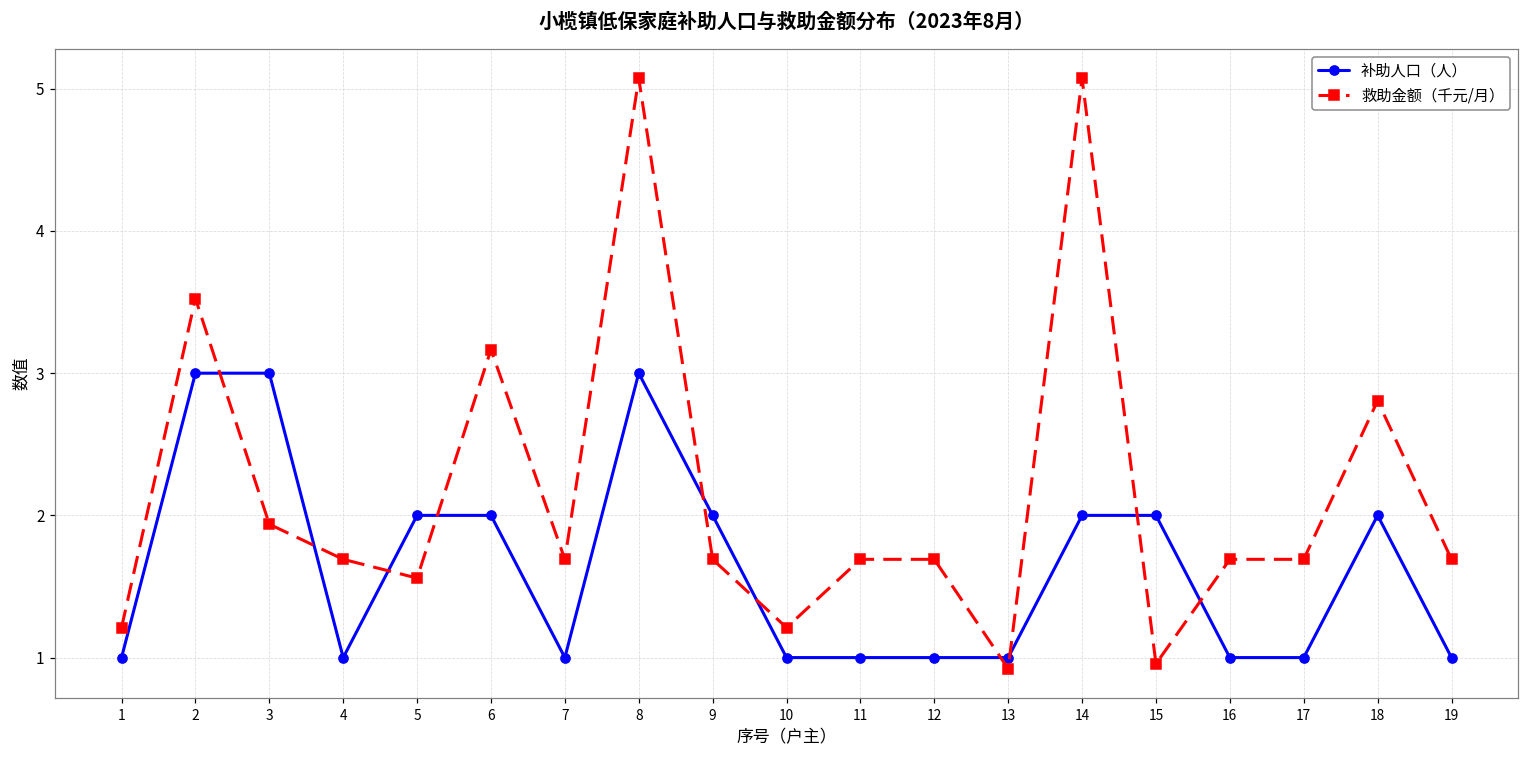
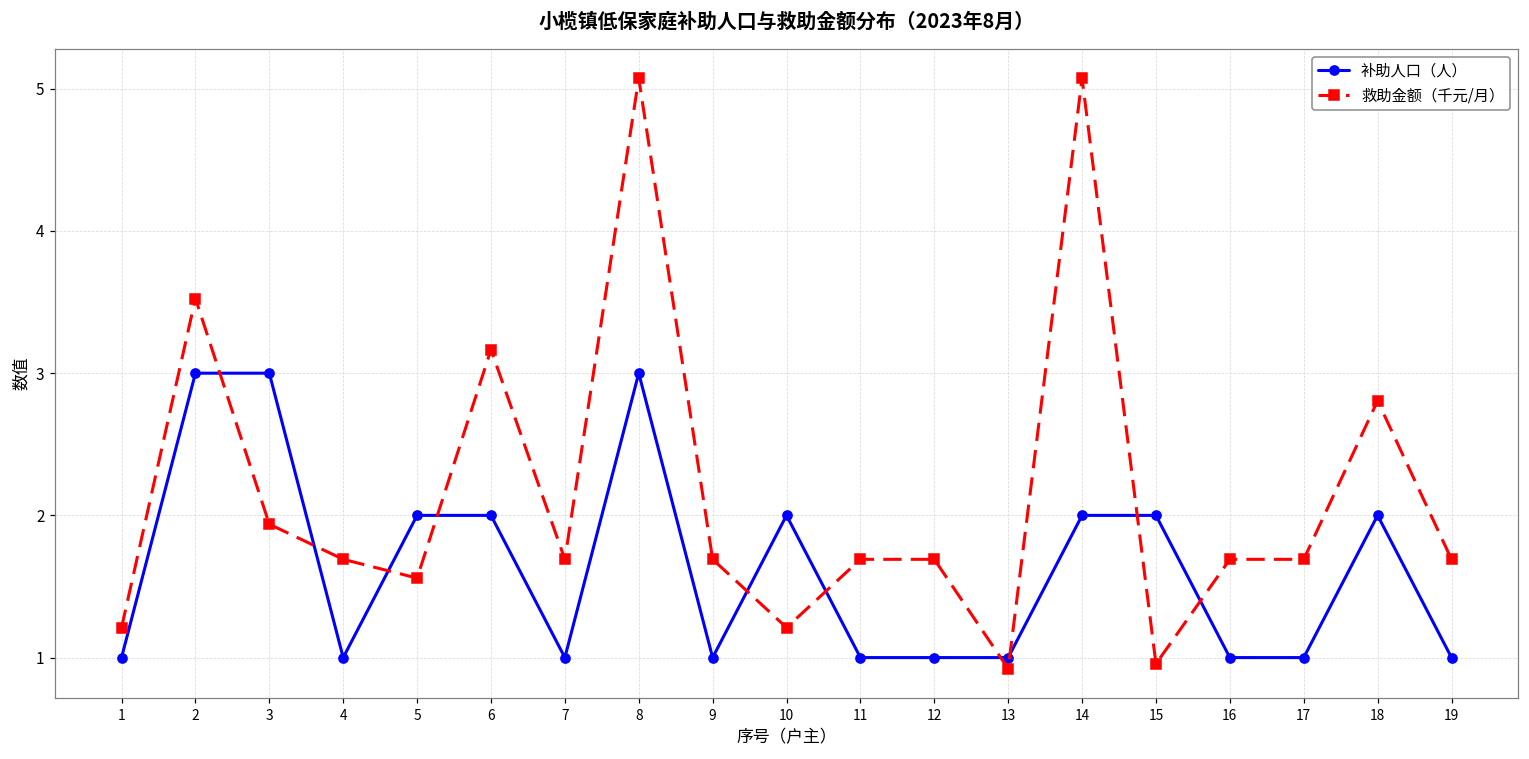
  {
    "补助人口（人）": {
      "1": 1,
      "2": 3,
      "3": 3,
      "4": 1,
      "5": 2,
      "6": 2,
      "7": 1,
      "8": 3,
-     "9": 2,
-     "10": 1,
+     "9": 1,
+     "10": 2,
      "11": 1,
      "12": 1,
      "13": 1,
      "14": 2,
      "15": 2,
      "16": 1,
      "17": 1,
      "18": 2,
      "19": 1
    },
    "救助金额（千元/月）": {
      "1": 1.21,
      "2": 3.53,
      "3": 1.94,
      "4": 1.69,
      "5": 1.56,
      "6": 3.17,
      "7": 1.69,
      "8": 5.07,
      "9": 1.69,
      "10": 1.21,
      "11": 1.69,
      "12": 1.69,
      "13": 0.92,
      "14": 5.07,
      "15": 0.96,
      "16": 1.69,
      "17": 1.69,
      "18": 2.81,
      "19": 1.69
    }
  }
